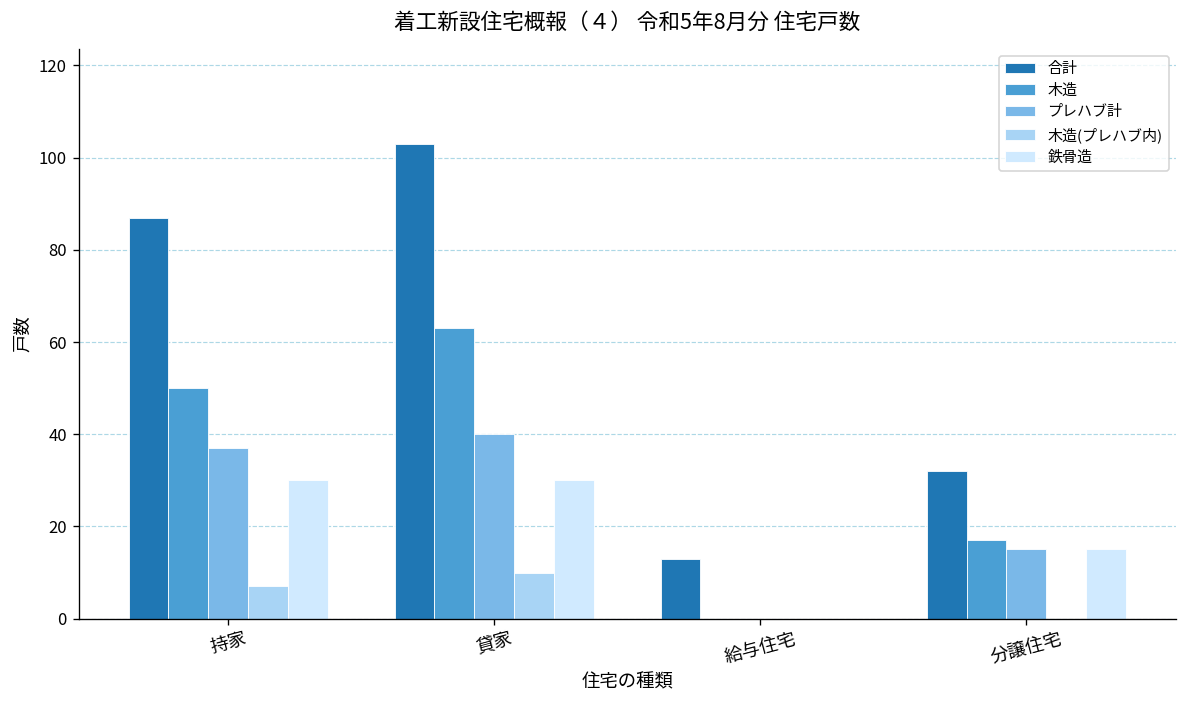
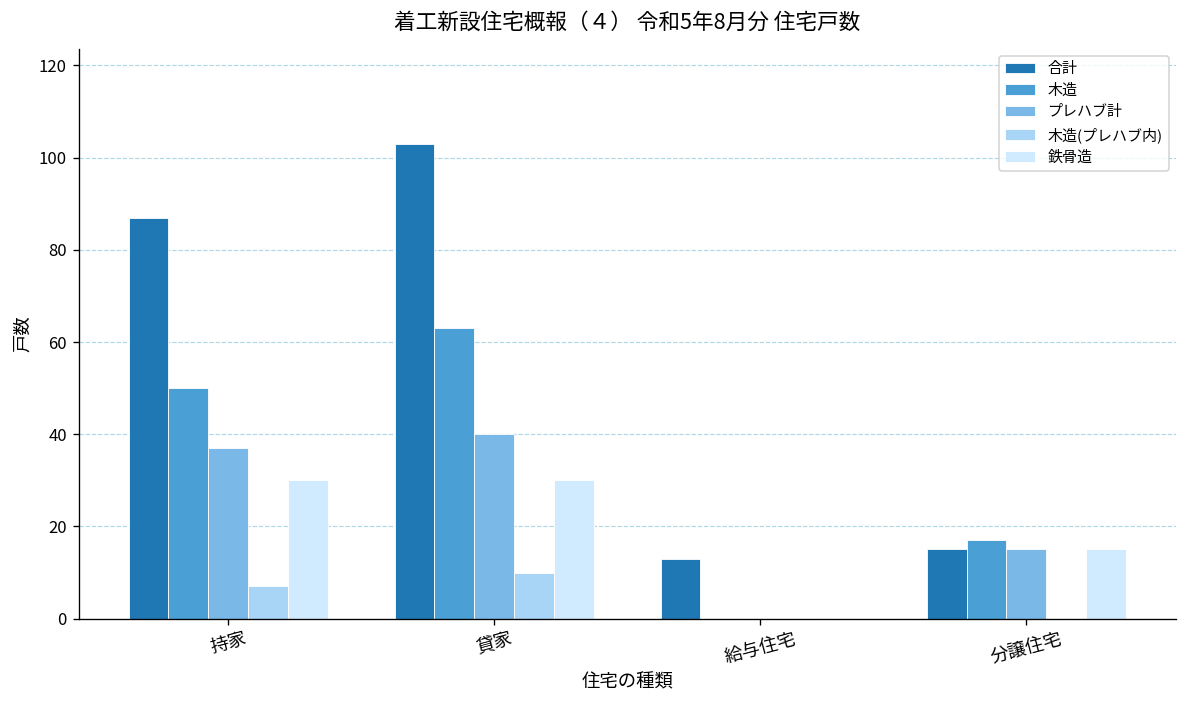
  {
    "合計": {
      "持家": 87,
      "貸家": 103,
      "給与住宅": 13,
-     "分譲住宅": 32
+     "分譲住宅": 15
    }
  }
